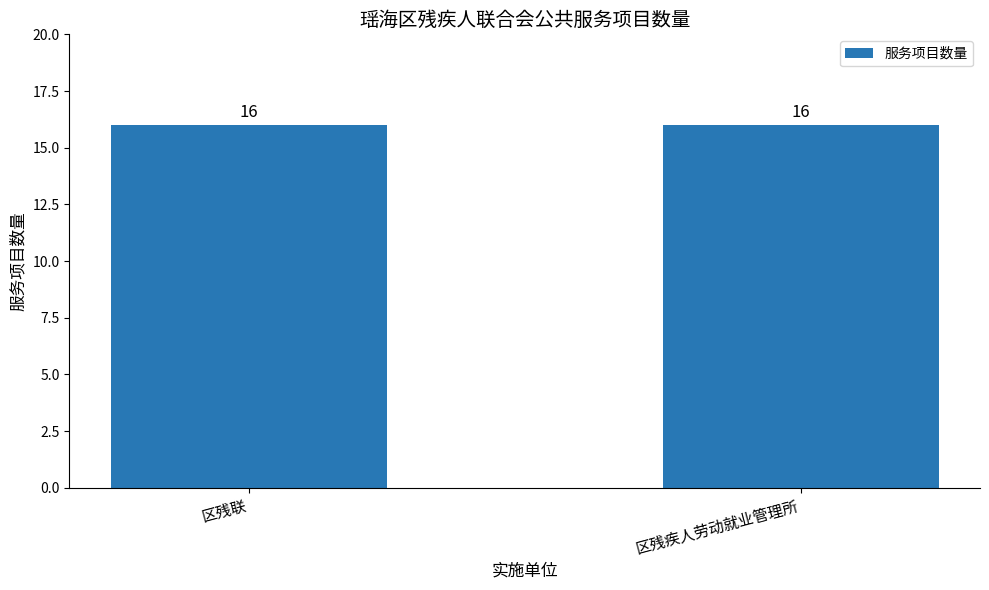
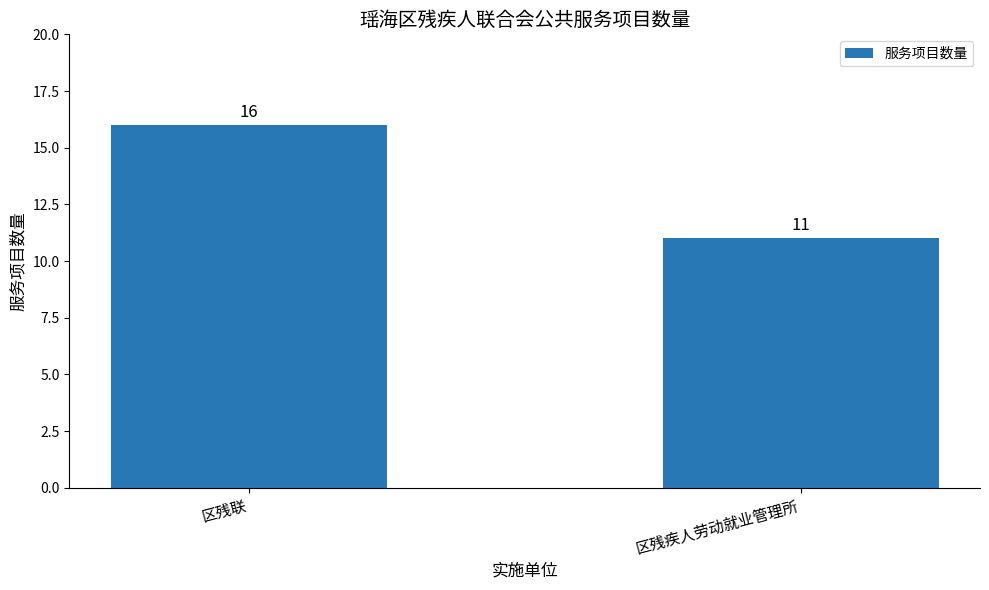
  {
    "区残联": 16,
-   "区残疾人劳动就业管理所": 16
+   "区残疾人劳动就业管理所": 11
  }
